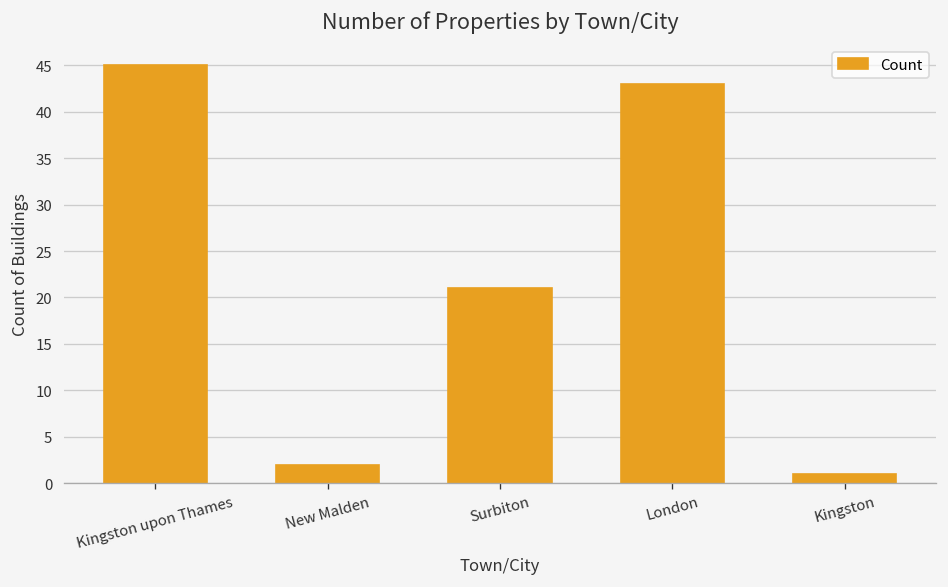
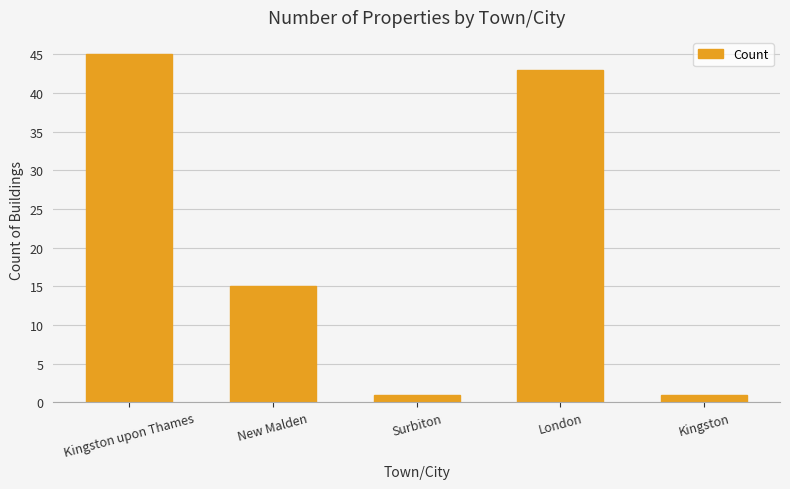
  {
    "Kingston upon Thames": 45,
-   "New Malden": 2,
-   "Surbiton": 21,
+   "New Malden": 15,
+   "Surbiton": 1,
    "London": 43,
    "Kingston": 1
  }
